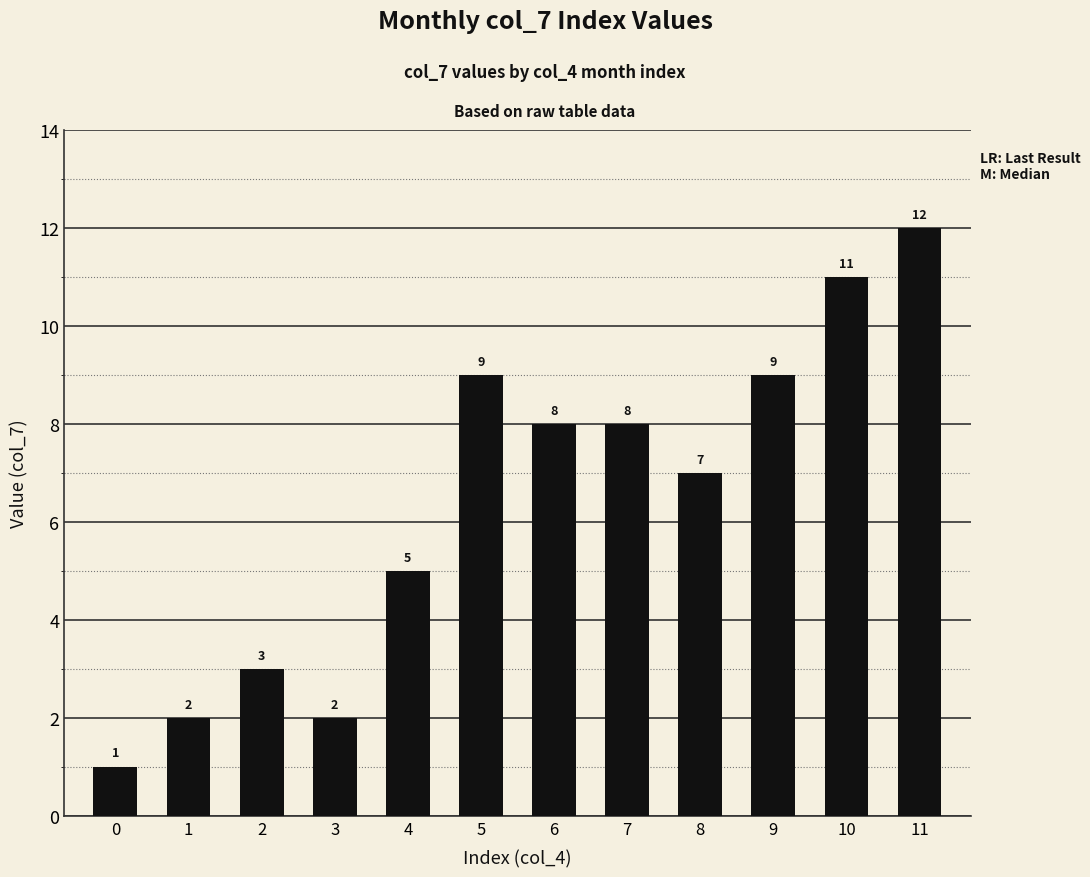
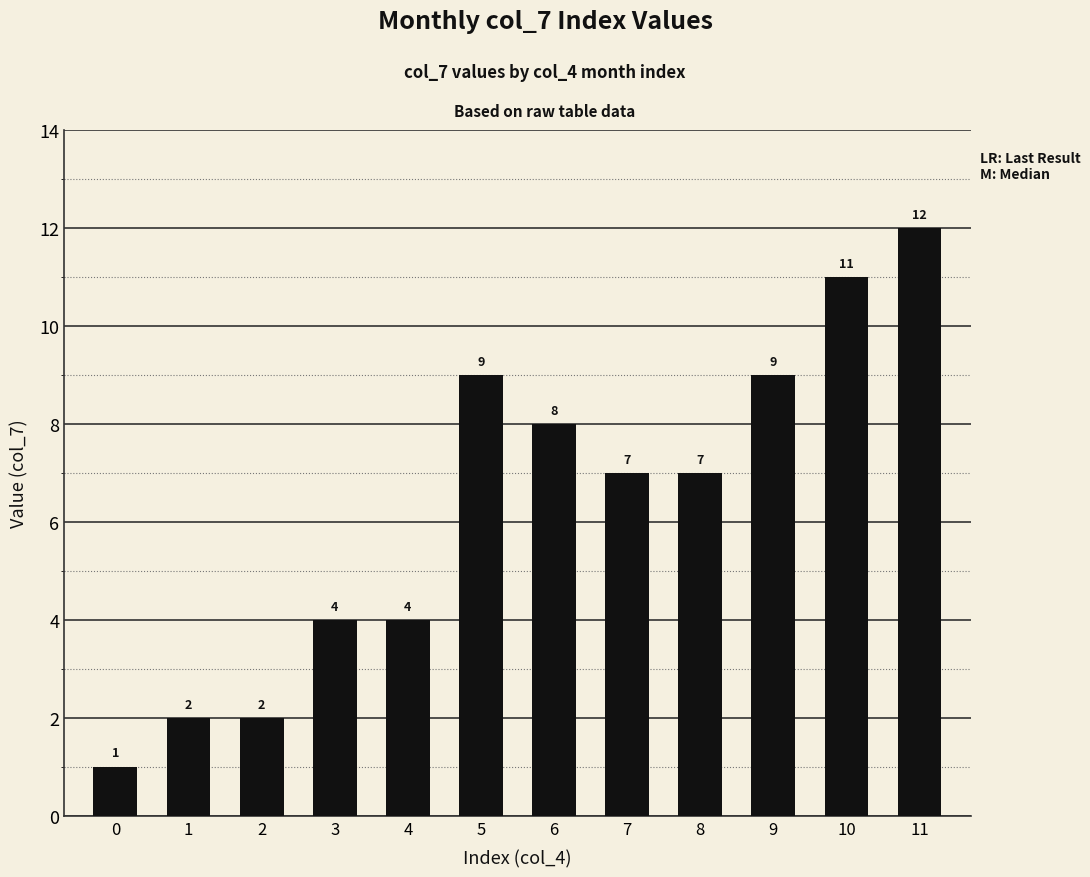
  {
    "0": 1,
    "1": 2,
-   "2": 3,
-   "3": 2,
-   "4": 5,
+   "2": 2,
+   "3": 4,
+   "4": 4,
    "5": 9,
    "6": 8,
-   "7": 8,
+   "7": 7,
    "8": 7,
    "9": 9,
    "10": 11,
    "11": 12
  }
